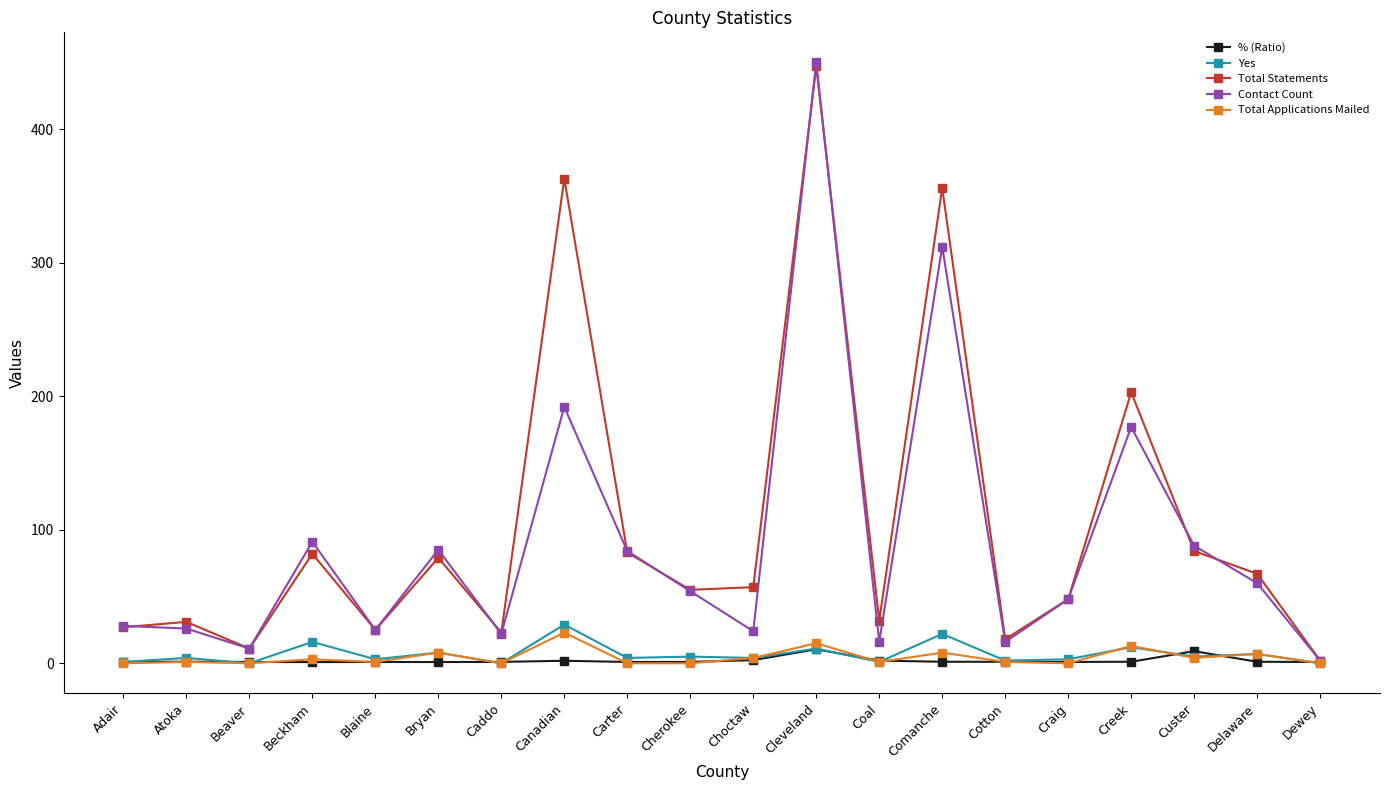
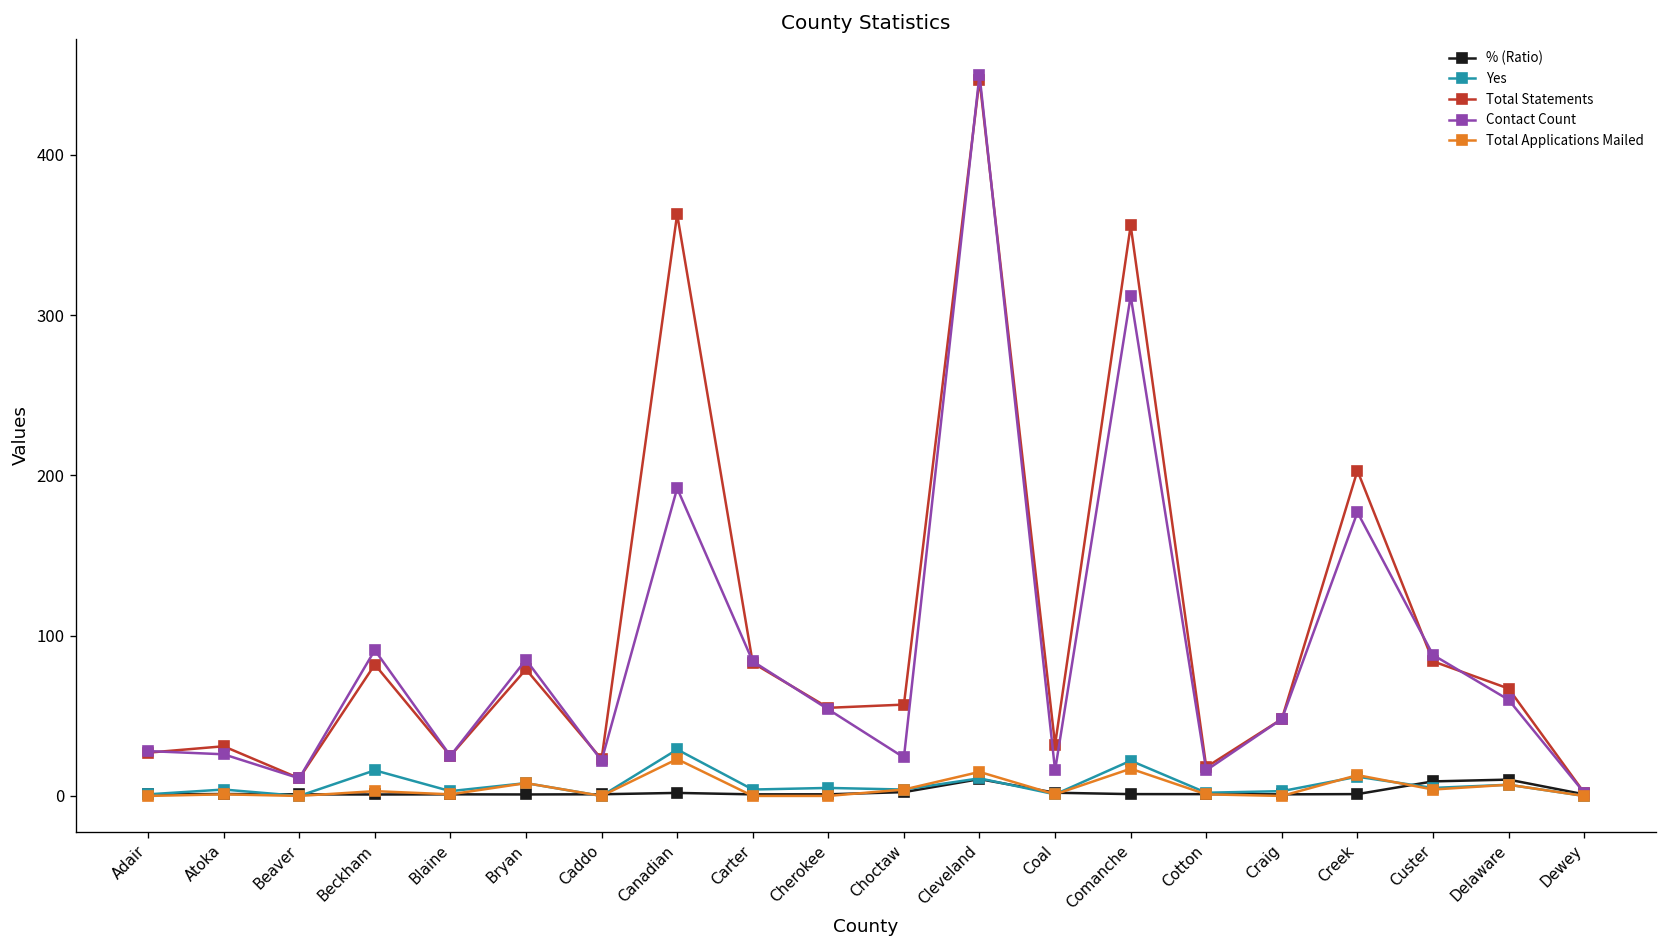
  {
    "% (Ratio)": {
      "Beckham": 1,
      "Bryan": 1,
      "Canadian": 2,
      "Comanche": 1,
      "Creek": 1,
      "Custer": 9,
-     "Delaware": 1
+     "Delaware": 10
    },
    "Yes": {
      "Atoka": 4,
      "Beckham": 16,
      "Blaine": 3,
      "Canadian": 29,
      "Carter": 4,
      "Cherokee": 5,
      "Comanche": 22,
      "Craig": 3
    },
    "Total Statements": {
      "Atoka": 31,
      "Beckham": 82,
      "Bryan": 79,
      "Canadian": 363,
      "Choctaw": 57,
      "Cleveland": 447,
      "Coal": 32,
      "Comanche": 356,
      "Cotton": 18,
      "Creek": 203,
      "Custer": 84,
      "Delaware": 67
    },
    "Contact Count": {
      "Atoka": 26,
      "Beckham": 91,
      "Bryan": 85,
      "Canadian": 192,
      "Choctaw": 24,
      "Cleveland": 450,
      "Coal": 16,
      "Comanche": 312,
      "Cotton": 16,
      "Creek": 177,
      "Custer": 88,
      "Delaware": 60
    },
    "Total Applications Mailed": {
      "Beckham": 3,
      "Canadian": 23,
      "Cleveland": 15,
-     "Comanche": 8
+     "Comanche": 17
    }
  }
